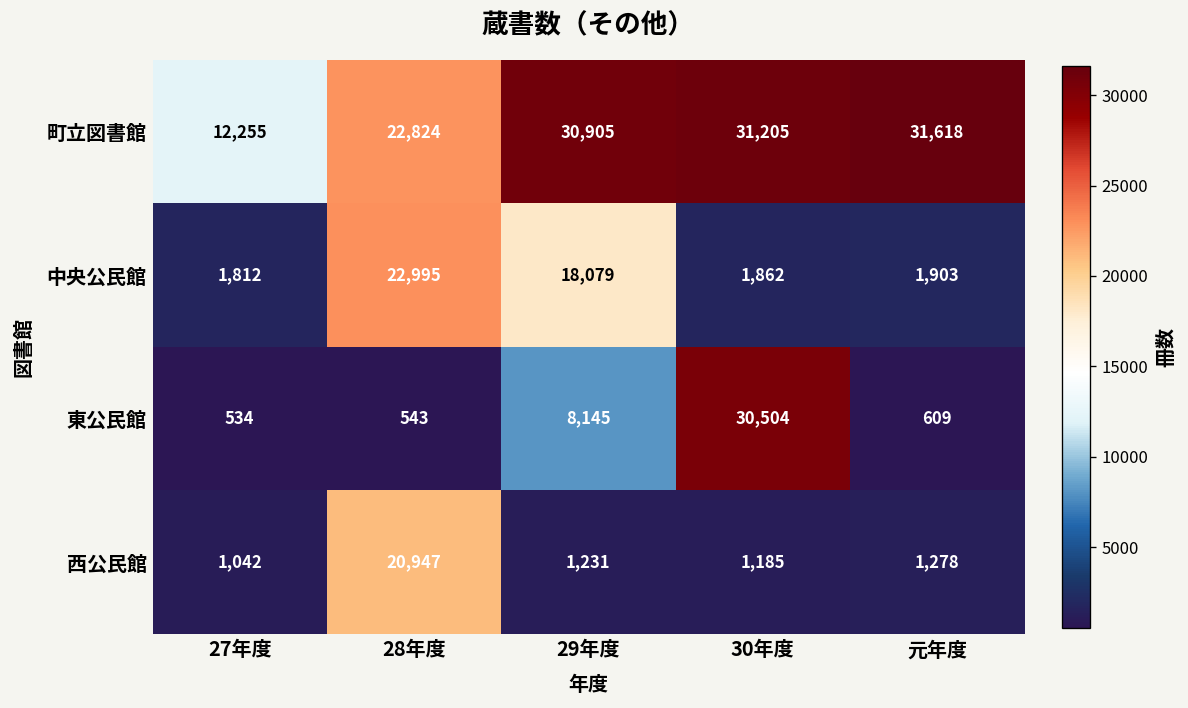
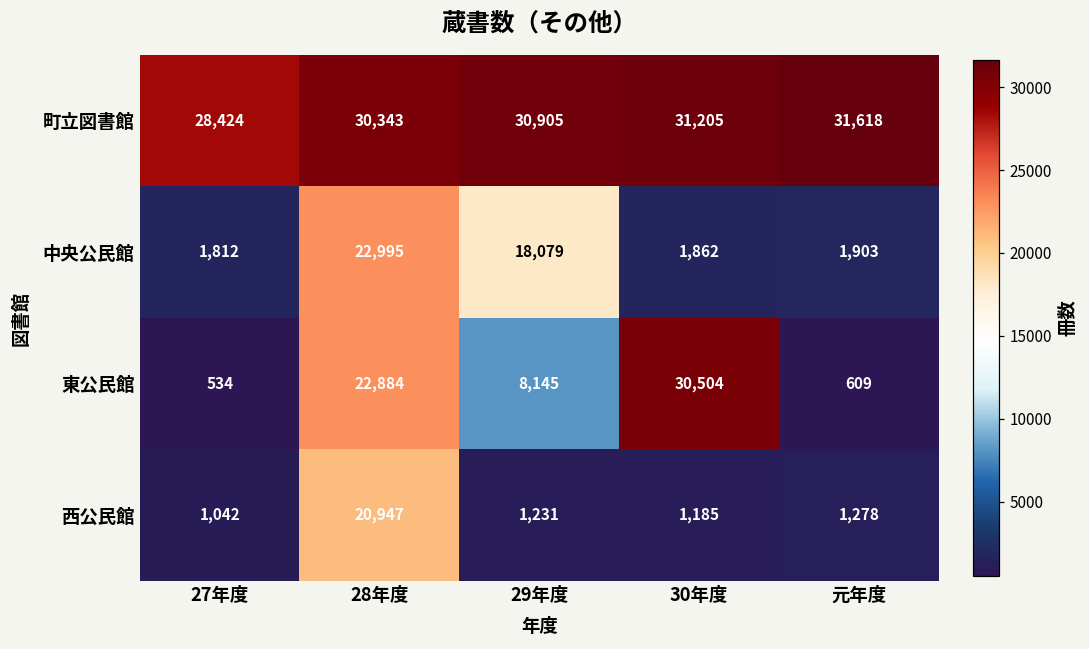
  {
    "町立図書館": {
-     "27年度": "12,255",
-     "28年度": "22,824",
+     "27年度": "28,424",
+     "28年度": "30,343",
      "29年度": "30,905",
      "30年度": "31,205",
      "元年度": "31,618"
    },
    "中央公民館": {
      "27年度": "1,812",
      "28年度": "22,995",
      "29年度": "18,079",
      "30年度": "1,862",
      "元年度": "1,903"
    },
    "東公民館": {
      "27年度": "534",
-     "28年度": "543",
+     "28年度": "22,884",
      "29年度": "8,145",
      "30年度": "30,504",
      "元年度": "609"
    },
    "西公民館": {
      "27年度": "1,042",
      "28年度": "20,947",
      "29年度": "1,231",
      "30年度": "1,185",
      "元年度": "1,278"
    }
  }
